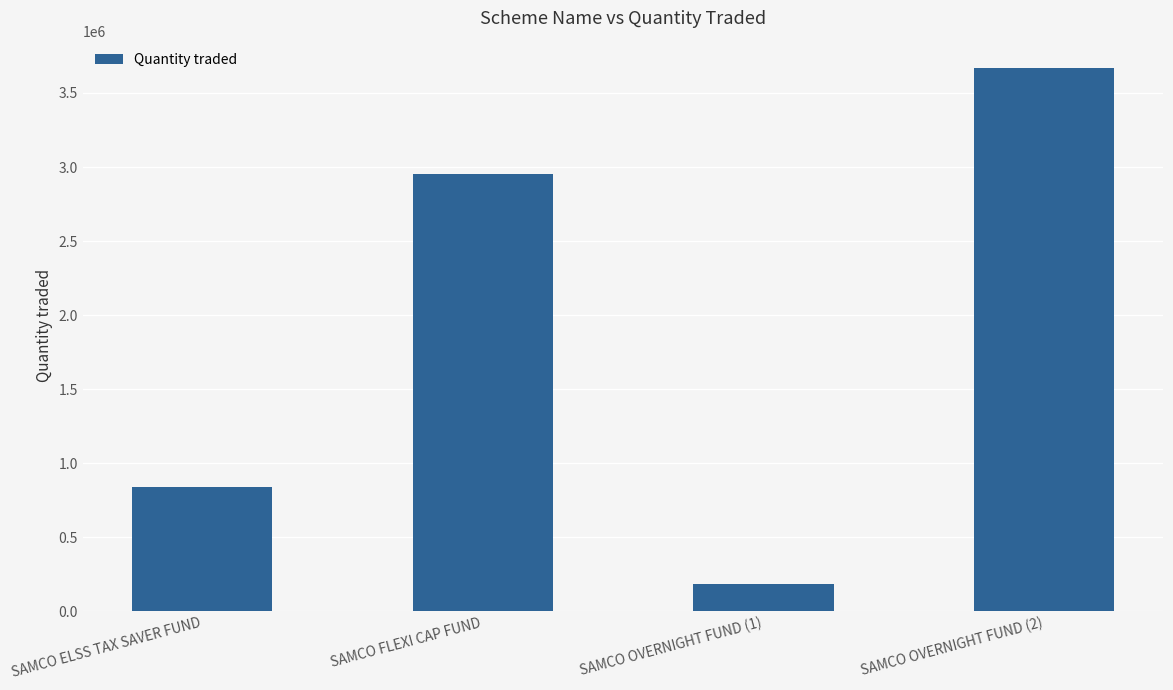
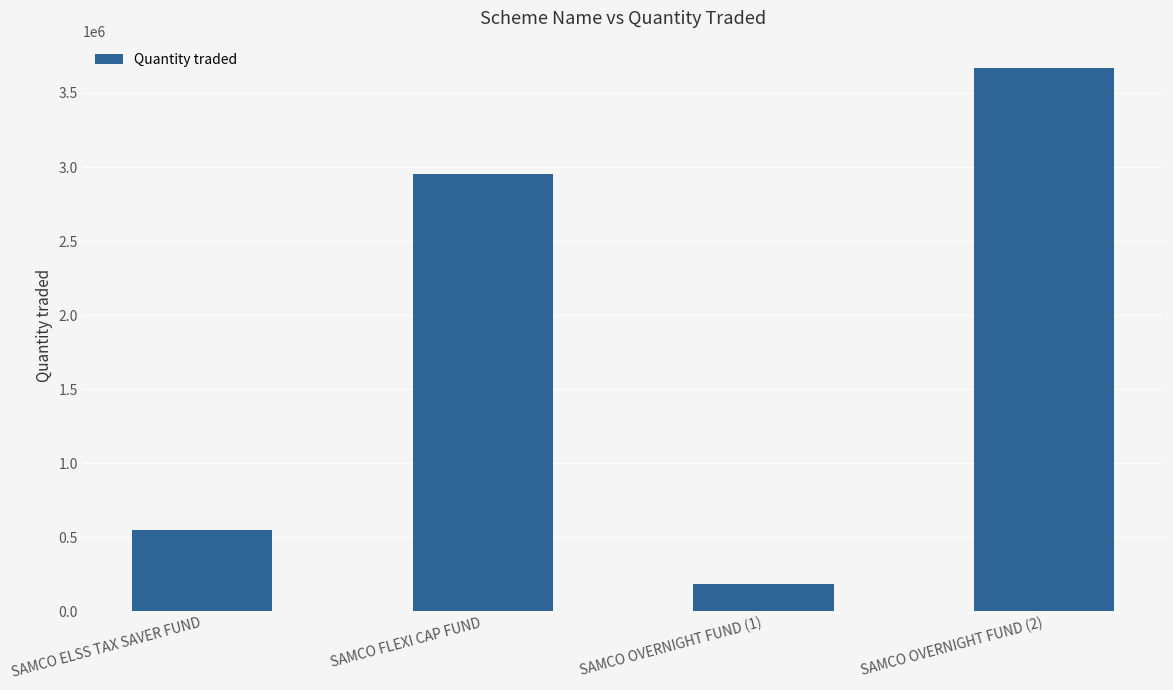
  {
-   "SAMCO ELSS TAX SAVER FUND": 840000,
+   "SAMCO ELSS TAX SAVER FUND": 540000,
    "SAMCO FLEXI CAP FUND": 2950000,
    "SAMCO OVERNIGHT FUND (1)": 180000,
    "SAMCO OVERNIGHT FUND (2)": 3670000
  }
